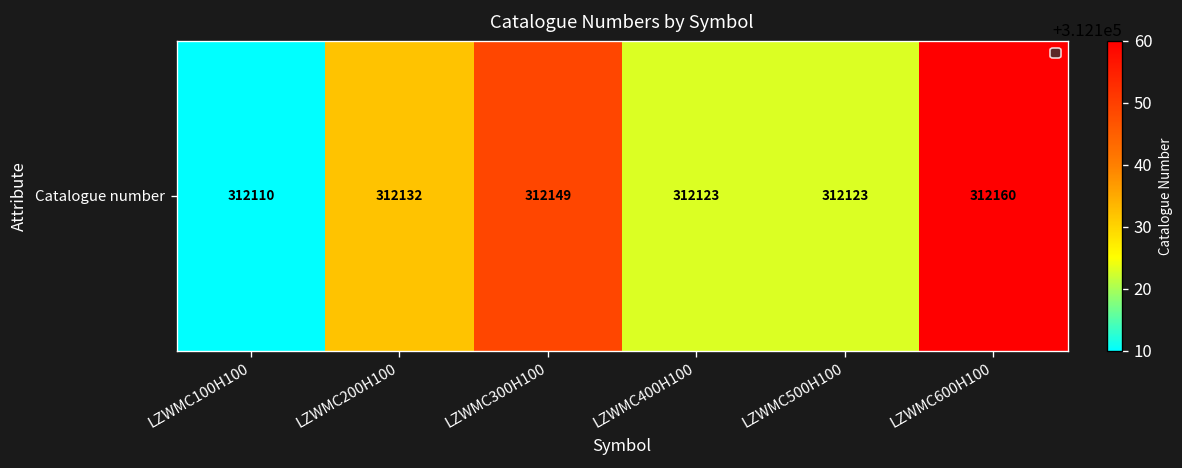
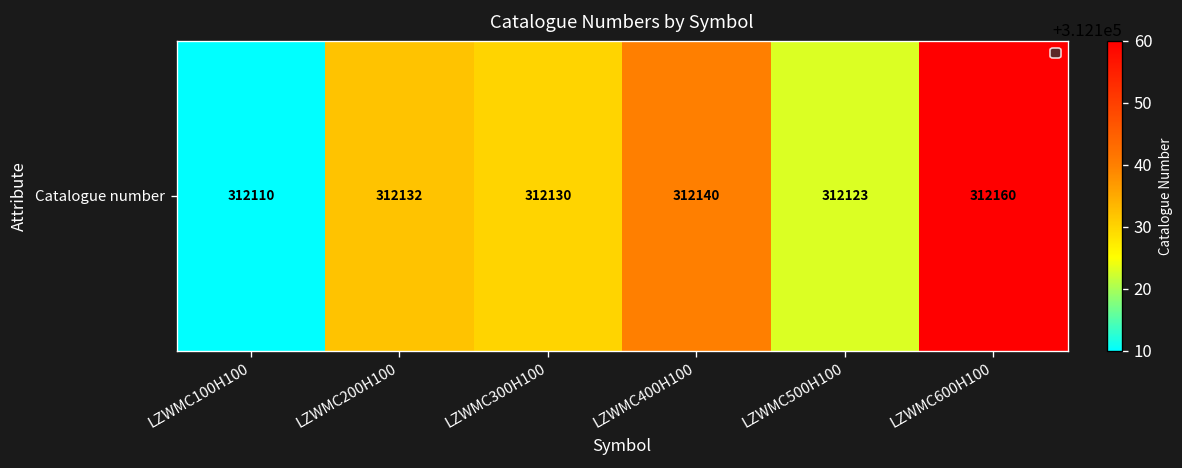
  {
    "Catalogue number": {
      "LZWMC100H100": 312110,
      "LZWMC200H100": 312132,
-     "LZWMC300H100": 312149,
-     "LZWMC400H100": 312123,
+     "LZWMC300H100": 312130,
+     "LZWMC400H100": 312140,
      "LZWMC500H100": 312123,
      "LZWMC600H100": 312160
    }
  }
